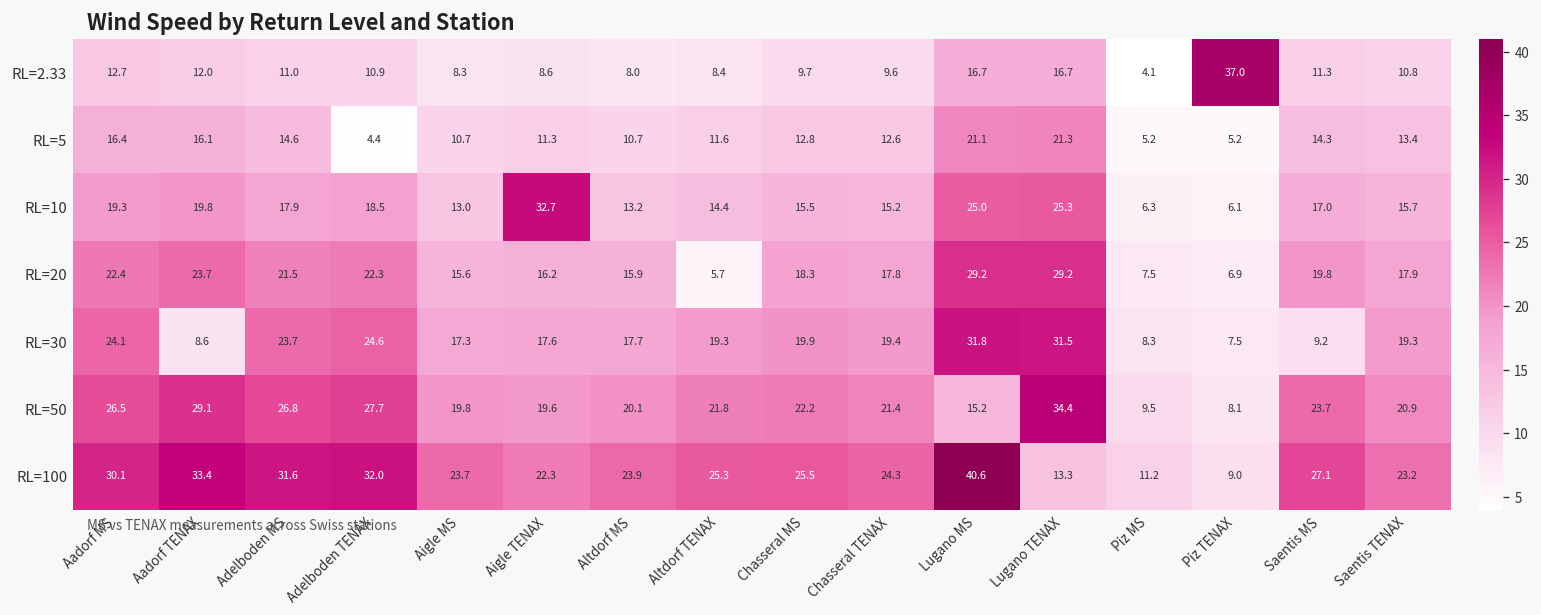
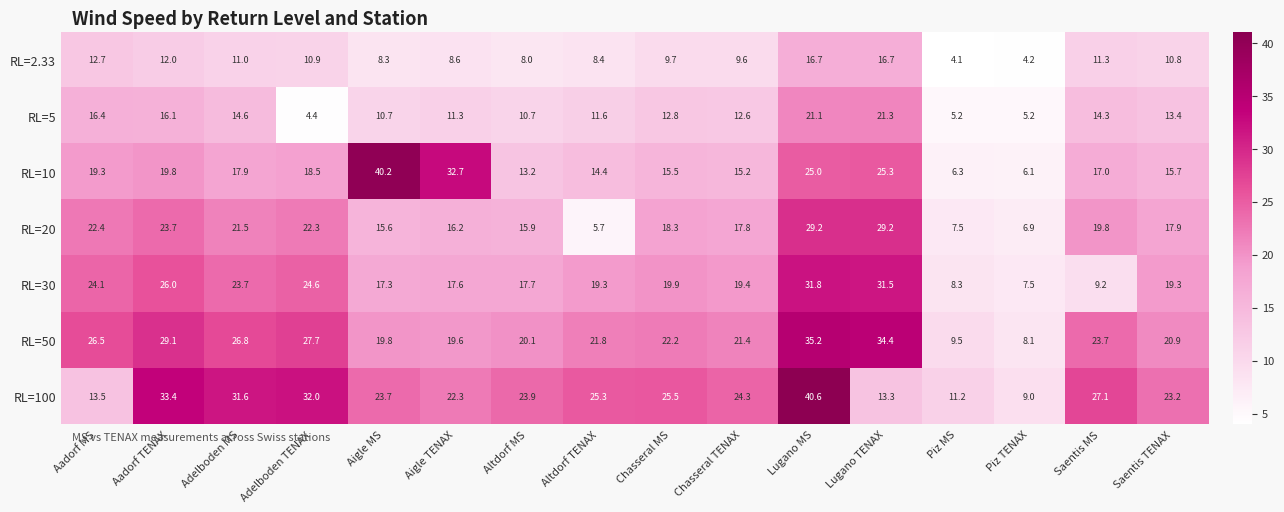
  {
    "RL=2.33": {
      "Aadorf MS": 12.7,
      "Aadorf TENAX": 12.0,
      "Adelboden MS": 11.0,
      "Adelboden TENAX": 10.9,
      "Aigle MS": 8.3,
      "Aigle TENAX": 8.6,
      "Altdorf MS": 8.0,
      "Altdorf TENAX": 8.4,
      "Chasseral MS": 9.7,
      "Chasseral TENAX": 9.6,
      "Lugano MS": 16.7,
      "Lugano TENAX": 16.7,
      "Piz MS": 4.1,
-     "Piz TENAX": 37.0,
+     "Piz TENAX": 4.2,
      "Saentis MS": 11.3,
      "Saentis TENAX": 10.8
    },
    "RL=5": {
      "Aadorf MS": 16.4,
      "Aadorf TENAX": 16.1,
      "Adelboden MS": 14.6,
      "Adelboden TENAX": 4.4,
      "Aigle MS": 10.7,
      "Aigle TENAX": 11.3,
      "Altdorf MS": 10.7,
      "Altdorf TENAX": 11.6,
      "Chasseral MS": 12.8,
      "Chasseral TENAX": 12.6,
      "Lugano MS": 21.1,
      "Lugano TENAX": 21.3,
      "Piz MS": 5.2,
      "Piz TENAX": 5.2,
      "Saentis MS": 14.3,
      "Saentis TENAX": 13.4
    },
    "RL=10": {
      "Aadorf MS": 19.3,
      "Aadorf TENAX": 19.8,
      "Adelboden MS": 17.9,
      "Adelboden TENAX": 18.5,
-     "Aigle MS": 13.0,
+     "Aigle MS": 40.2,
      "Aigle TENAX": 32.7,
      "Altdorf MS": 13.2,
      "Altdorf TENAX": 14.4,
      "Chasseral MS": 15.5,
      "Chasseral TENAX": 15.2,
      "Lugano MS": 25.0,
      "Lugano TENAX": 25.3,
      "Piz MS": 6.3,
      "Piz TENAX": 6.1,
      "Saentis MS": 17.0,
      "Saentis TENAX": 15.7
    },
    "RL=20": {
      "Aadorf MS": 22.4,
      "Aadorf TENAX": 23.7,
      "Adelboden MS": 21.5,
      "Adelboden TENAX": 22.3,
      "Aigle MS": 15.6,
      "Aigle TENAX": 16.2,
      "Altdorf MS": 15.9,
      "Altdorf TENAX": 5.7,
      "Chasseral MS": 18.3,
      "Chasseral TENAX": 17.8,
      "Lugano MS": 29.2,
      "Lugano TENAX": 29.2,
      "Piz MS": 7.5,
      "Piz TENAX": 6.9,
      "Saentis MS": 19.8,
      "Saentis TENAX": 17.9
    },
    "RL=30": {
      "Aadorf MS": 24.1,
-     "Aadorf TENAX": 8.6,
+     "Aadorf TENAX": 26.0,
      "Adelboden MS": 23.7,
      "Adelboden TENAX": 24.6,
      "Aigle MS": 17.3,
      "Aigle TENAX": 17.6,
      "Altdorf MS": 17.7,
      "Altdorf TENAX": 19.3,
      "Chasseral MS": 19.9,
      "Chasseral TENAX": 19.4,
      "Lugano MS": 31.8,
      "Lugano TENAX": 31.5,
      "Piz MS": 8.3,
      "Piz TENAX": 7.5,
      "Saentis MS": 9.2,
      "Saentis TENAX": 19.3
    },
    "RL=50": {
      "Aadorf MS": 26.5,
      "Aadorf TENAX": 29.1,
      "Adelboden MS": 26.8,
      "Adelboden TENAX": 27.7,
      "Aigle MS": 19.8,
      "Aigle TENAX": 19.6,
      "Altdorf MS": 20.1,
      "Altdorf TENAX": 21.8,
      "Chasseral MS": 22.2,
      "Chasseral TENAX": 21.4,
-     "Lugano MS": 15.2,
+     "Lugano MS": 35.2,
      "Lugano TENAX": 34.4,
      "Piz MS": 9.5,
      "Piz TENAX": 8.1,
      "Saentis MS": 23.7,
      "Saentis TENAX": 20.9
    },
    "RL=100": {
-     "Aadorf MS": 30.1,
+     "Aadorf MS": 13.5,
      "Aadorf TENAX": 33.4,
      "Adelboden MS": 31.6,
      "Adelboden TENAX": 32.0,
      "Aigle MS": 23.7,
      "Aigle TENAX": 22.3,
      "Altdorf MS": 23.9,
      "Altdorf TENAX": 25.3,
      "Chasseral MS": 25.5,
      "Chasseral TENAX": 24.3,
      "Lugano MS": 40.6,
      "Lugano TENAX": 13.3,
      "Piz MS": 11.2,
      "Piz TENAX": 9.0,
      "Saentis MS": 27.1,
      "Saentis TENAX": 23.2
    }
  }
